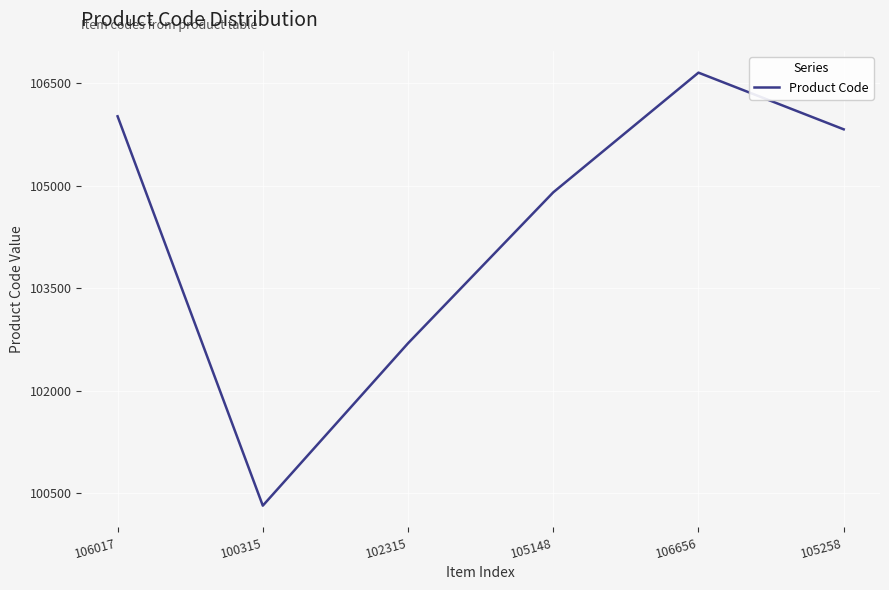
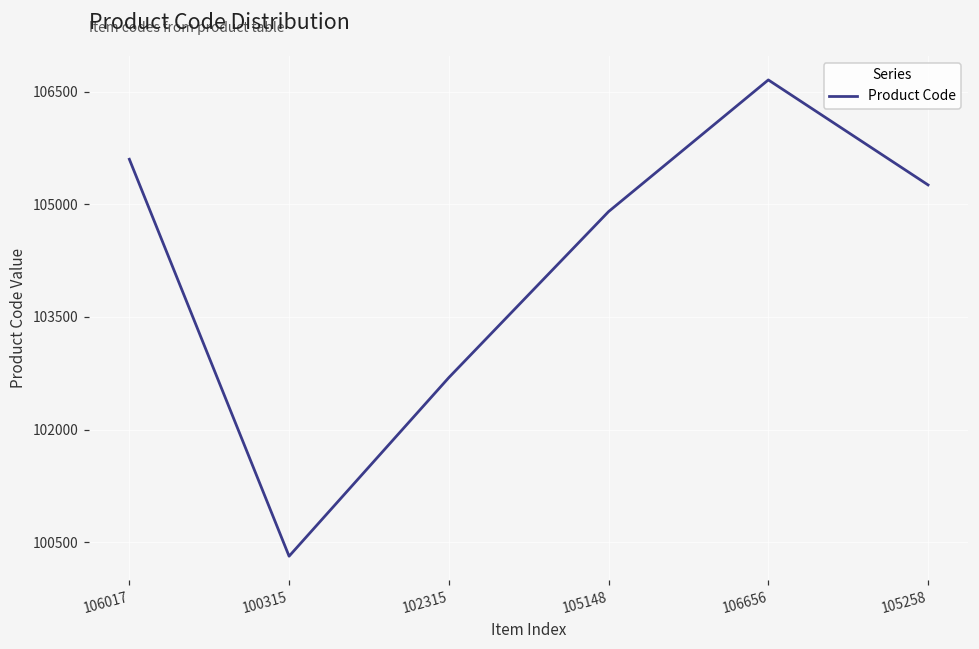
  {
-   "106017": 106000,
+   "106017": 105600,
    "100315": 100300,
    "102315": 102700,
    "105148": 104900,
    "106656": 106700,
-   "105258": 105800
+   "105258": 105300
  }
